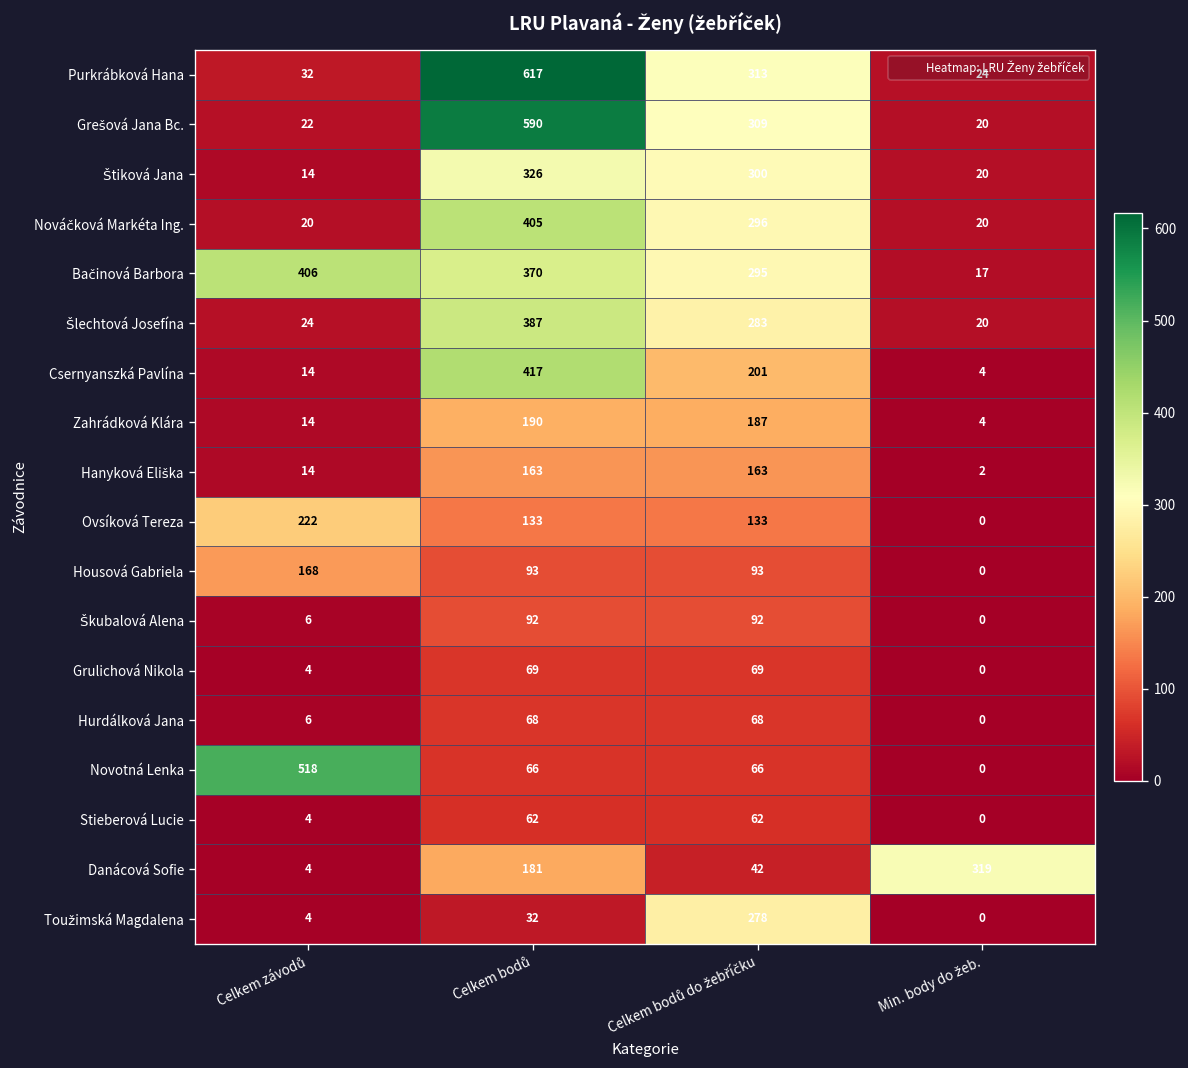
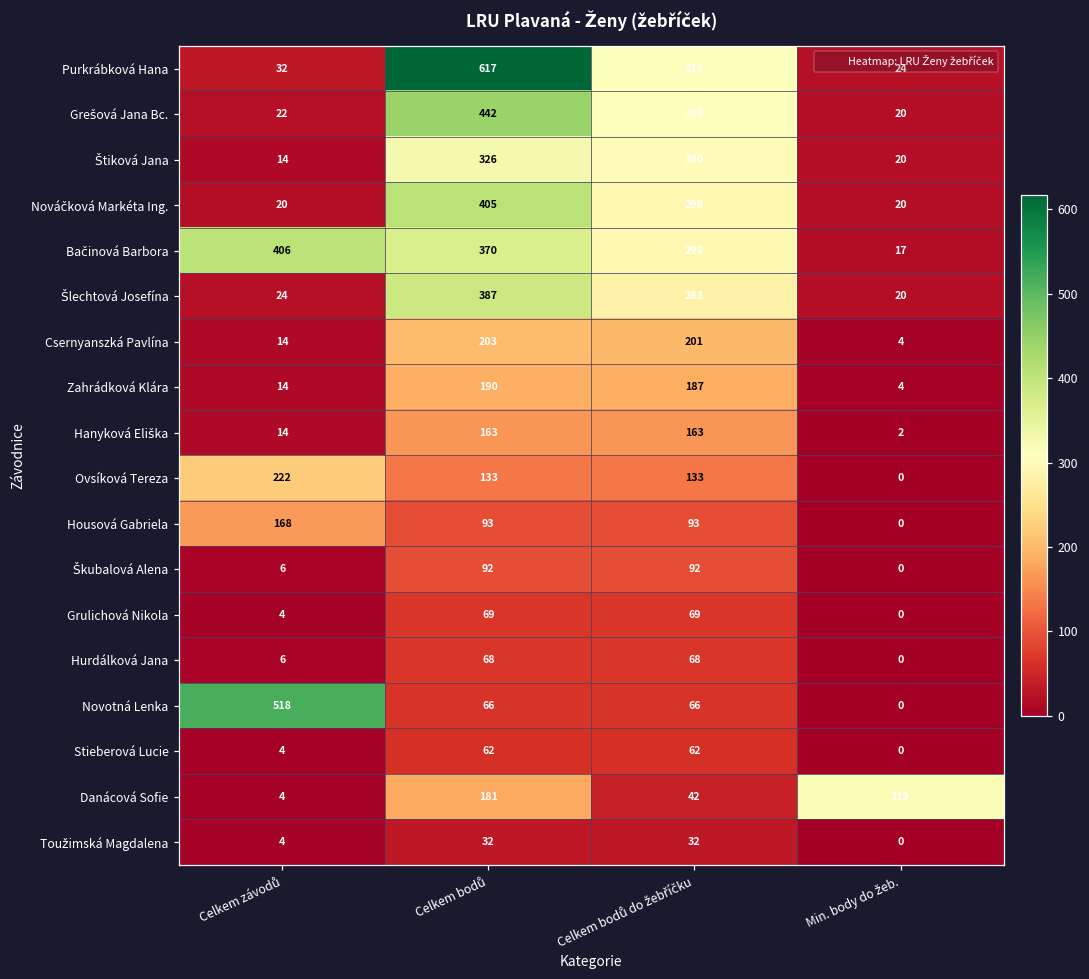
  {
    "Purkrábková Hana": {
      "Celkem závodů": 32,
      "Celkem bodů": 617,
      "Celkem bodů do žebříčku": 313
    },
    "Grešová Jana Bc.": {
      "Celkem závodů": 22,
-     "Celkem bodů": 590,
+     "Celkem bodů": 442,
      "Celkem bodů do žebříčku": 309,
      "Min. body do žeb.": 20
    },
    "Štiková Jana": {
      "Celkem závodů": 14,
      "Celkem bodů": 326,
      "Celkem bodů do žebříčku": 300,
      "Min. body do žeb.": 20
    },
    "Nováčková Markéta Ing.": {
      "Celkem závodů": 20,
      "Celkem bodů": 405,
      "Celkem bodů do žebříčku": 296,
      "Min. body do žeb.": 20
    },
    "Bačinová Barbora": {
      "Celkem závodů": 406,
      "Celkem bodů": 370,
      "Celkem bodů do žebříčku": 295,
      "Min. body do žeb.": 17
    },
    "Šlechtová Josefína": {
      "Celkem závodů": 24,
      "Celkem bodů": 387,
      "Celkem bodů do žebříčku": 283,
      "Min. body do žeb.": 20
    },
    "Csernyanszká Pavlína": {
      "Celkem závodů": 14,
-     "Celkem bodů": 417,
+     "Celkem bodů": 203,
      "Celkem bodů do žebříčku": 201,
      "Min. body do žeb.": 4
    },
    "Zahrádková Klára": {
      "Celkem závodů": 14,
      "Celkem bodů": 190,
      "Celkem bodů do žebříčku": 187,
      "Min. body do žeb.": 4
    },
    "Hanyková Eliška": {
      "Celkem závodů": 14,
      "Celkem bodů": 163,
      "Celkem bodů do žebříčku": 163,
      "Min. body do žeb.": 2
    },
    "Ovsíková Tereza": {
      "Celkem závodů": 222,
      "Celkem bodů": 133,
      "Celkem bodů do žebříčku": 133,
      "Min. body do žeb.": 0
    },
    "Housová Gabriela": {
      "Celkem závodů": 168,
      "Celkem bodů": 93,
      "Celkem bodů do žebříčku": 93,
      "Min. body do žeb.": 0
    },
    "Škubalová Alena": {
      "Celkem závodů": 6,
      "Celkem bodů": 92,
      "Celkem bodů do žebříčku": 92,
      "Min. body do žeb.": 0
    },
    "Grulichová Nikola": {
      "Celkem závodů": 4,
      "Celkem bodů": 69,
      "Celkem bodů do žebříčku": 69,
      "Min. body do žeb.": 0
    },
    "Hurdálková Jana": {
      "Celkem závodů": 6,
      "Celkem bodů": 68,
      "Celkem bodů do žebříčku": 68,
      "Min. body do žeb.": 0
    },
    "Novotná Lenka": {
      "Celkem závodů": 518,
      "Celkem bodů": 66,
      "Celkem bodů do žebříčku": 66,
      "Min. body do žeb.": 0
    },
    "Stieberová Lucie": {
      "Celkem závodů": 4,
      "Celkem bodů": 62,
      "Celkem bodů do žebříčku": 62,
      "Min. body do žeb.": 0
    },
    "Danácová Sofie": {
      "Celkem závodů": 4,
      "Celkem bodů": 181,
      "Celkem bodů do žebříčku": 42,
      "Min. body do žeb.": 319
    },
    "Toužimská Magdalena": {
      "Celkem závodů": 4,
      "Celkem bodů": 32,
-     "Celkem bodů do žebříčku": 278,
+     "Celkem bodů do žebříčku": 32,
      "Min. body do žeb.": 0
    }
  }
